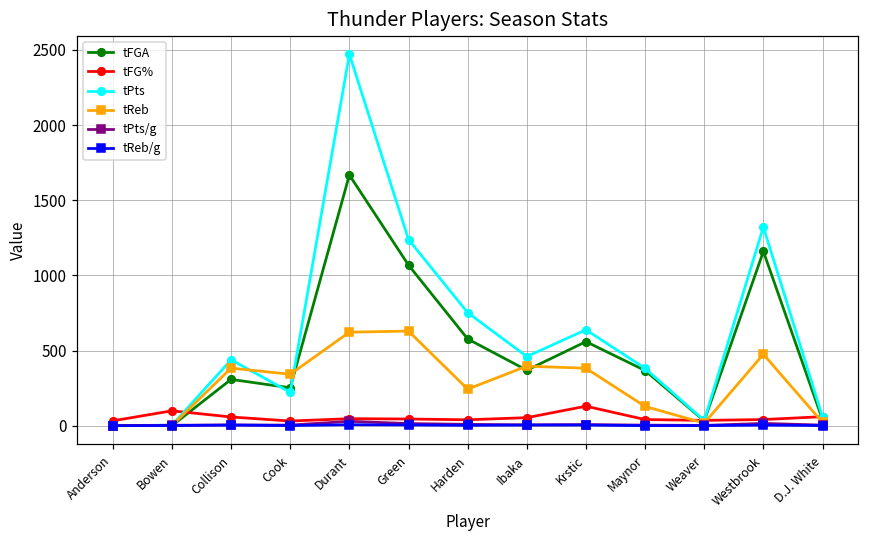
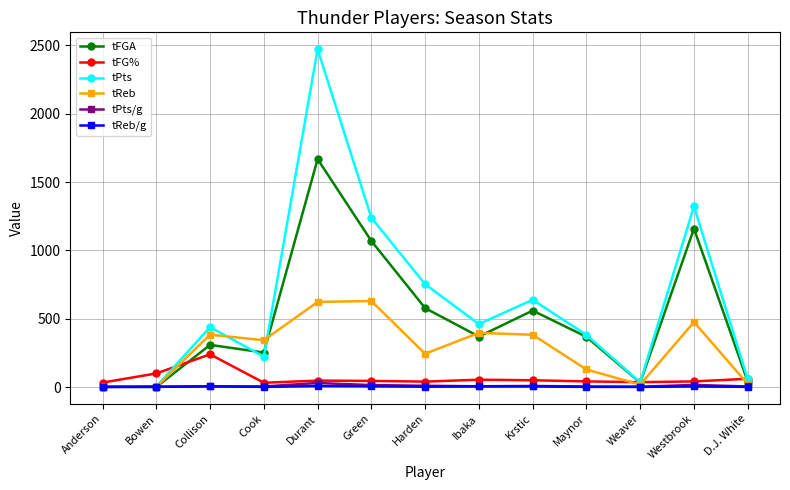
  {
    "tFGA": {
      "Collison": 310,
      "Cook": 250,
      "Durant": 1670,
      "Green": 1070,
      "Harden": 580,
      "Ibaka": 370,
      "Krstic": 560,
      "Westbrook": 1160
    },
    "tFG%": {
      "Anderson": 30,
      "Bowen": 100,
-     "Collison": 60,
+     "Collison": 240,
      "Cook": 30,
      "Green": 50,
      "Harden": 40,
      "Ibaka": 50,
-     "Krstic": 130,
+     "Krstic": 50,
      "Maynor": 40,
      "Westbrook": 40
    },
    "tPts": {
      "Collison": 440,
      "Cook": 220,
      "Durant": 2470,
      "Green": 1240,
      "Harden": 750,
      "Ibaka": 460,
      "Krstic": 640,
      "Westbrook": 1320
    },
    "tReb": {
      "Collison": 380,
      "Cook": 340,
      "Durant": 620,
      "Green": 630,
      "Harden": 240,
      "Ibaka": 400,
      "Krstic": 380,
      "Maynor": 130,
      "Westbrook": 480
    },
    "tReb/g": {
      "Durant": 10
    }
  }
